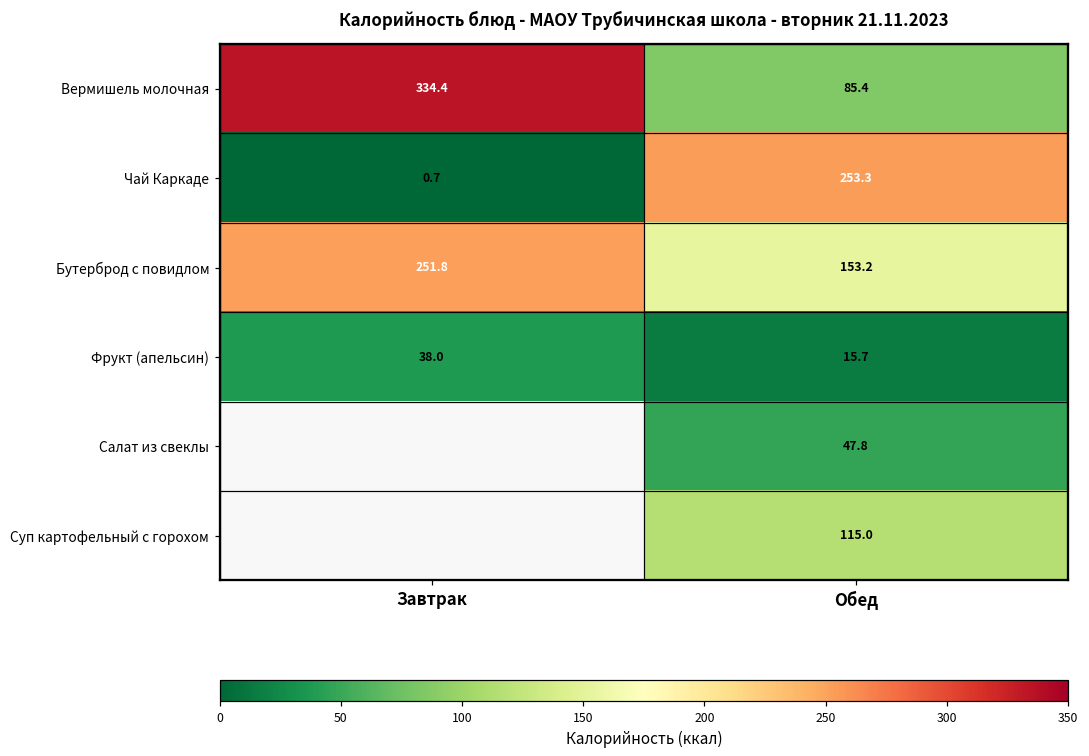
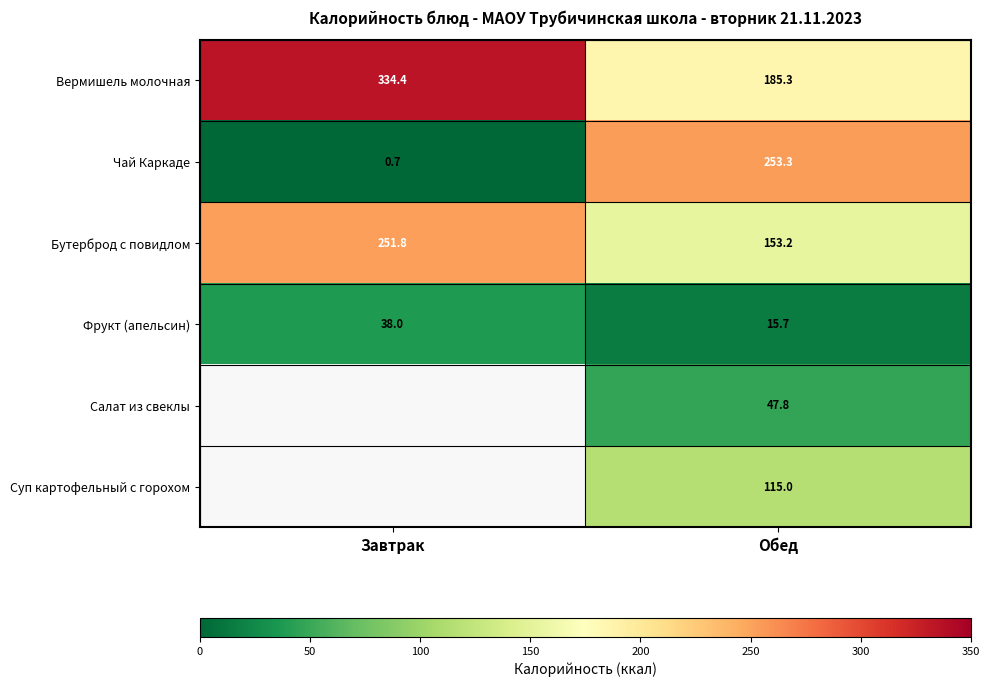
  {
    "Вермишель молочная": {
      "Завтрак": 334.4,
-     "Обед": 85.4
+     "Обед": 185.3
    },
    "Чай Каркаде": {
      "Завтрак": 0.7,
      "Обед": 253.3
    },
    "Бутерброд с повидлом": {
      "Завтрак": 251.8,
      "Обед": 153.2
    },
    "Фрукт (апельсин)": {
      "Завтрак": 38.0,
      "Обед": 15.7
    },
    "Салат из свеклы": {
      "Обед": 47.8
    },
    "Суп картофельный с горохом": {
      "Обед": 115.0
    }
  }
